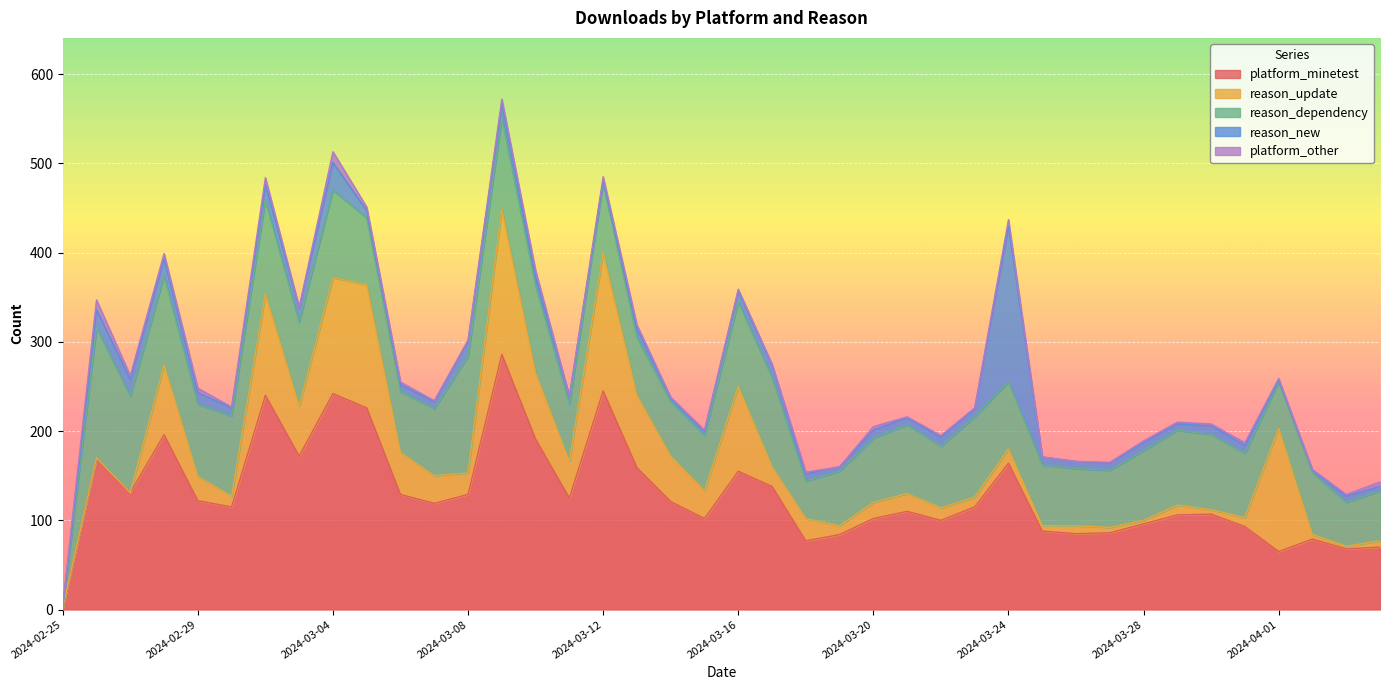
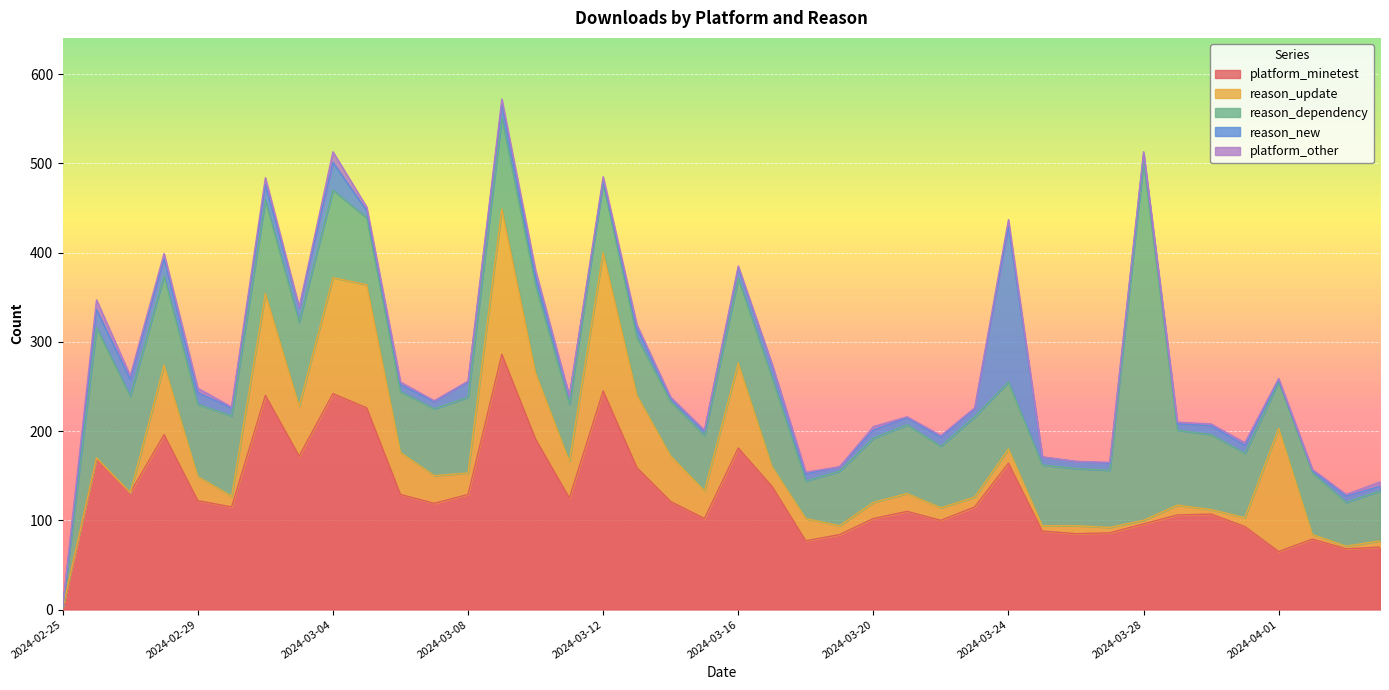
  {
    "platform_minetest": {
      "2024-02-29": 120,
      "2024-03-04": 240,
      "2024-03-08": 130,
      "2024-03-12": 250,
-     "2024-03-16": 160,
+     "2024-03-16": 180,
      "2024-03-20": 100,
      "2024-03-24": 160,
      "2024-03-28": 100,
      "2024-04-01": 70
    },
    "reason_update": {
      "2024-02-29": 30,
      "2024-03-04": 130,
      "2024-03-08": 20,
      "2024-03-12": 160,
      "2024-03-16": 100,
      "2024-03-20": 20,
      "2024-03-24": 20,
      "2024-03-28": 0,
      "2024-04-01": 140
    },
    "reason_dependency": {
      "2024-02-29": 80,
      "2024-03-04": 100,
-     "2024-03-08": 130,
+     "2024-03-08": 90,
      "2024-03-12": 80,
      "2024-03-16": 100,
      "2024-03-20": 70,
      "2024-03-24": 80,
-     "2024-03-28": 80
+     "2024-03-28": 400
    },
    "reason_new": {
      "2024-02-29": 10,
      "2024-03-04": 30,
      "2024-03-12": 0,
      "2024-03-20": 10,
      "2024-03-24": 170
    },
    "platform_other": {
      "2024-02-29": 10,
      "2024-03-04": 10,
      "2024-03-12": 0,
      "2024-03-20": 0,
      "2024-03-24": 10
    }
  }
